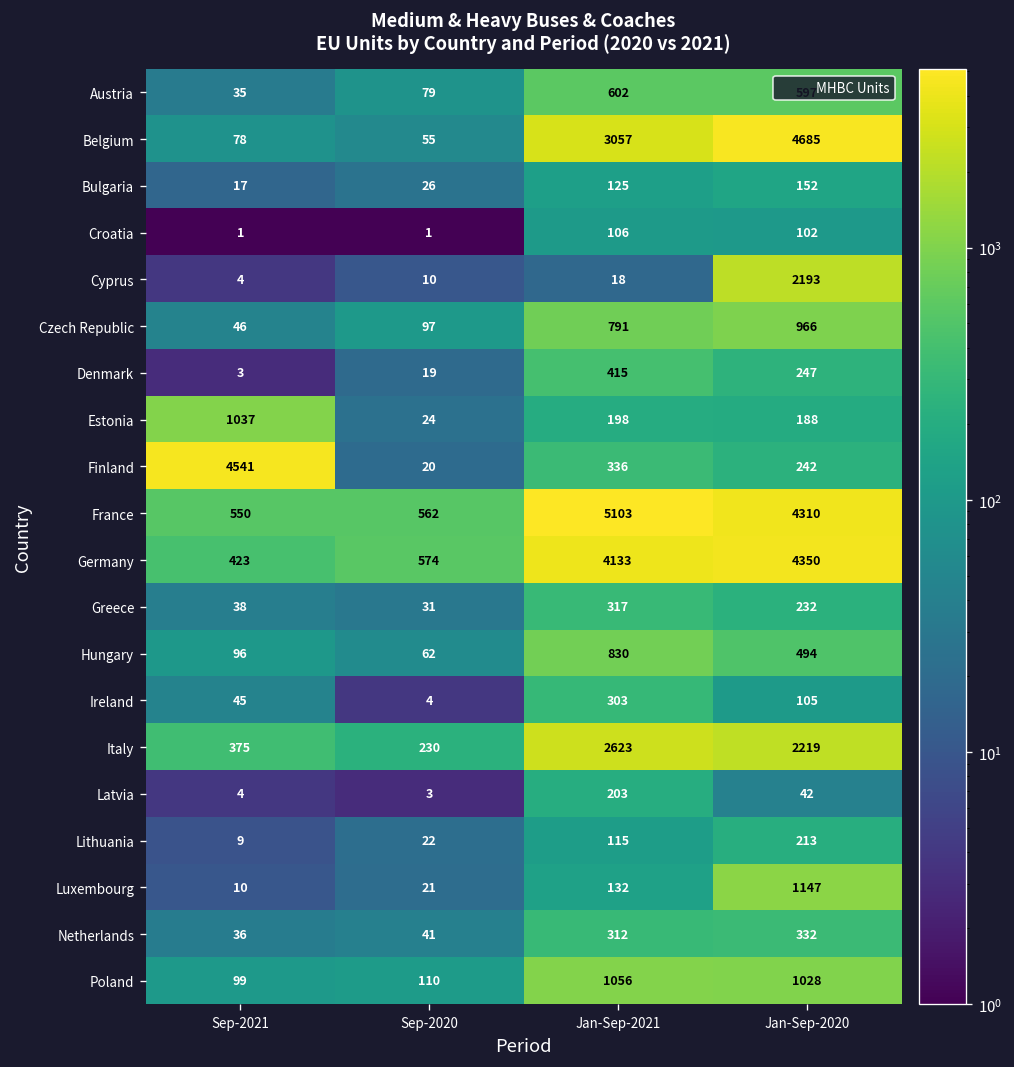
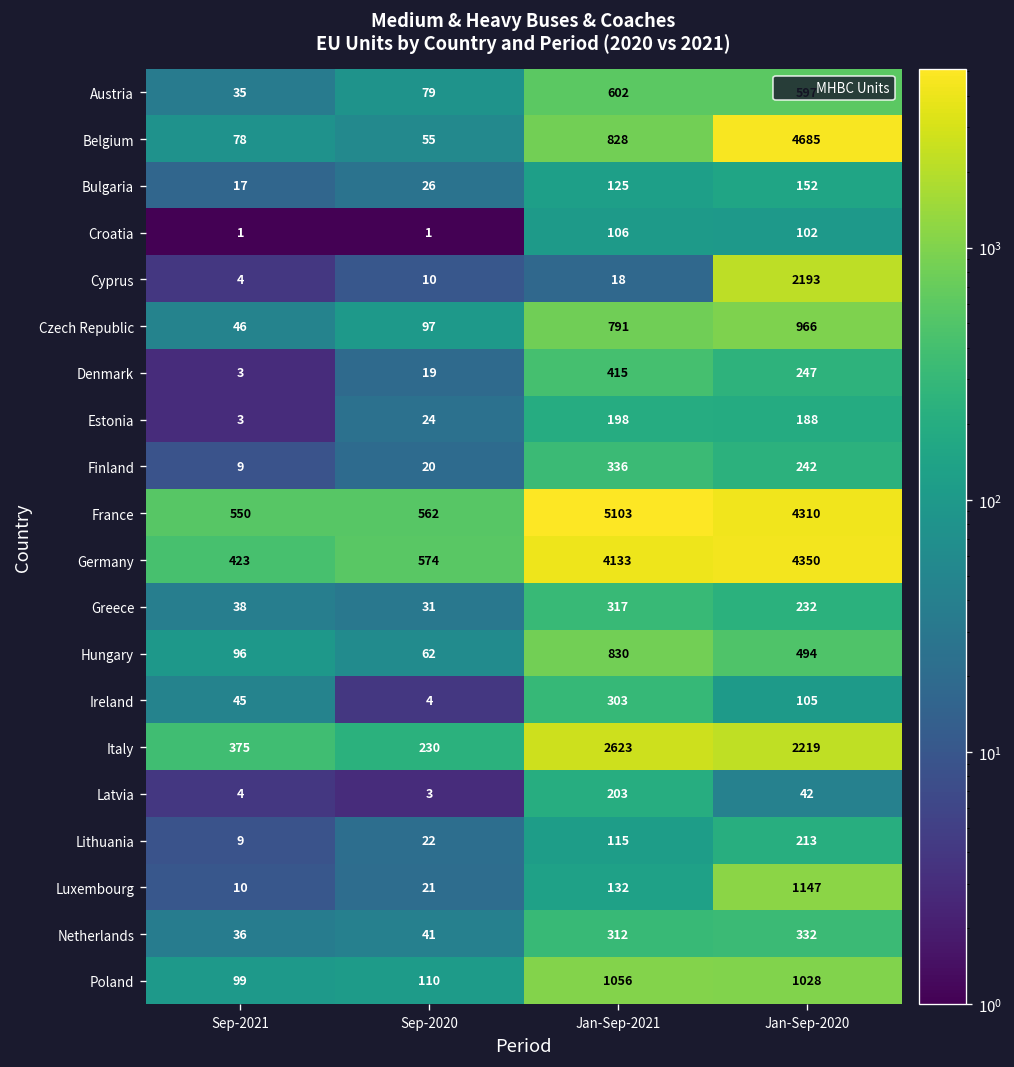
  {
    "Austria": {
      "Sep-2021": 35,
      "Sep-2020": 79,
      "Jan-Sep-2021": 602
    },
    "Belgium": {
      "Sep-2021": 78,
      "Sep-2020": 55,
-     "Jan-Sep-2021": 3057,
+     "Jan-Sep-2021": 828,
      "Jan-Sep-2020": 4685
    },
    "Bulgaria": {
      "Sep-2021": 17,
      "Sep-2020": 26,
      "Jan-Sep-2021": 125,
      "Jan-Sep-2020": 152
    },
    "Croatia": {
      "Sep-2021": 1,
      "Sep-2020": 1,
      "Jan-Sep-2021": 106,
      "Jan-Sep-2020": 102
    },
    "Cyprus": {
      "Sep-2021": 4,
      "Sep-2020": 10,
      "Jan-Sep-2021": 18,
      "Jan-Sep-2020": 2193
    },
    "Czech Republic": {
      "Sep-2021": 46,
      "Sep-2020": 97,
      "Jan-Sep-2021": 791,
      "Jan-Sep-2020": 966
    },
    "Denmark": {
      "Sep-2021": 3,
      "Sep-2020": 19,
      "Jan-Sep-2021": 415,
      "Jan-Sep-2020": 247
    },
    "Estonia": {
-     "Sep-2021": 1037,
+     "Sep-2021": 3,
      "Sep-2020": 24,
      "Jan-Sep-2021": 198,
      "Jan-Sep-2020": 188
    },
    "Finland": {
-     "Sep-2021": 4541,
+     "Sep-2021": 9,
      "Sep-2020": 20,
      "Jan-Sep-2021": 336,
      "Jan-Sep-2020": 242
    },
    "France": {
      "Sep-2021": 550,
      "Sep-2020": 562,
      "Jan-Sep-2021": 5103,
      "Jan-Sep-2020": 4310
    },
    "Germany": {
      "Sep-2021": 423,
      "Sep-2020": 574,
      "Jan-Sep-2021": 4133,
      "Jan-Sep-2020": 4350
    },
    "Greece": {
      "Sep-2021": 38,
      "Sep-2020": 31,
      "Jan-Sep-2021": 317,
      "Jan-Sep-2020": 232
    },
    "Hungary": {
      "Sep-2021": 96,
      "Sep-2020": 62,
      "Jan-Sep-2021": 830,
      "Jan-Sep-2020": 494
    },
    "Ireland": {
      "Sep-2021": 45,
      "Sep-2020": 4,
      "Jan-Sep-2021": 303,
      "Jan-Sep-2020": 105
    },
    "Italy": {
      "Sep-2021": 375,
      "Sep-2020": 230,
      "Jan-Sep-2021": 2623,
      "Jan-Sep-2020": 2219
    },
    "Latvia": {
      "Sep-2021": 4,
      "Sep-2020": 3,
      "Jan-Sep-2021": 203,
      "Jan-Sep-2020": 42
    },
    "Lithuania": {
      "Sep-2021": 9,
      "Sep-2020": 22,
      "Jan-Sep-2021": 115,
      "Jan-Sep-2020": 213
    },
    "Luxembourg": {
      "Sep-2021": 10,
      "Sep-2020": 21,
      "Jan-Sep-2021": 132,
      "Jan-Sep-2020": 1147
    },
    "Netherlands": {
      "Sep-2021": 36,
      "Sep-2020": 41,
      "Jan-Sep-2021": 312,
      "Jan-Sep-2020": 332
    },
    "Poland": {
      "Sep-2021": 99,
      "Sep-2020": 110,
      "Jan-Sep-2021": 1056,
      "Jan-Sep-2020": 1028
    }
  }
